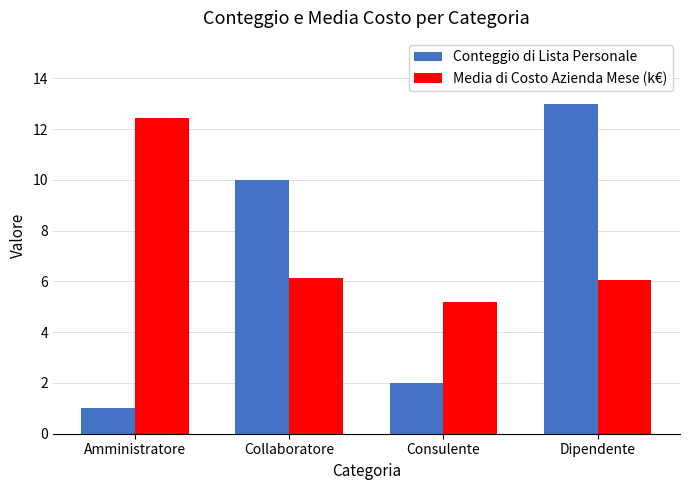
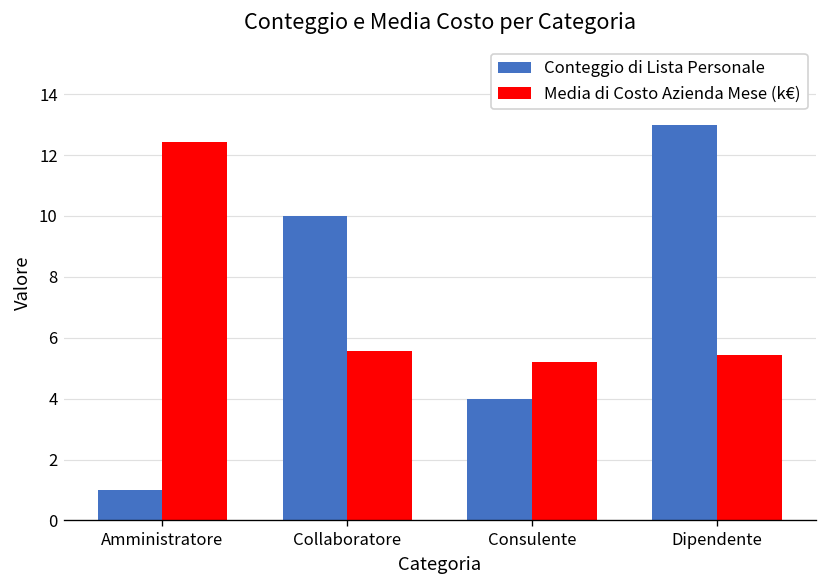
  {
    "Conteggio di Lista Personale": {
      "Amministratore": 1,
      "Collaboratore": 10,
-     "Consulente": 2,
+     "Consulente": 4,
      "Dipendente": 13
    },
    "Media di Costo Azienda Mese (k€)": {
      "Amministratore": 12.4,
-     "Collaboratore": 6.1,
+     "Collaboratore": 5.6,
      "Consulente": 5.2,
-     "Dipendente": 6.1
+     "Dipendente": 5.4
    }
  }
